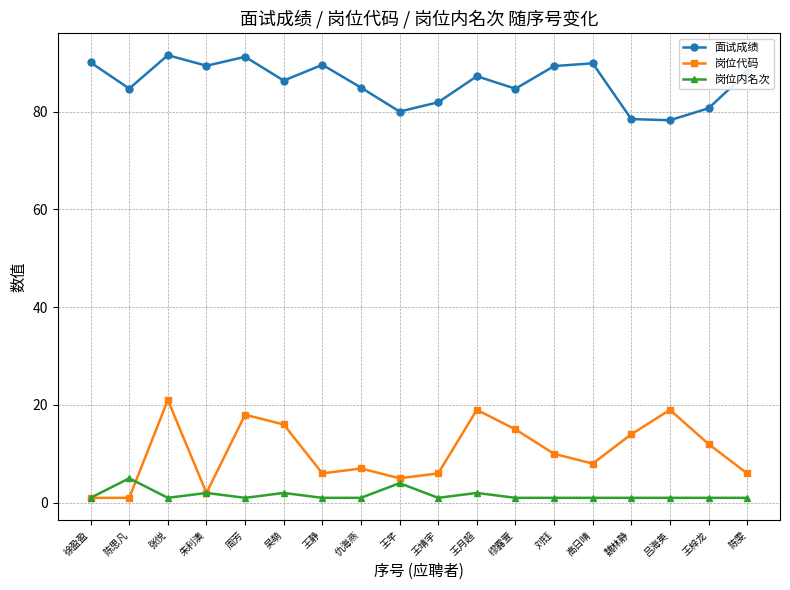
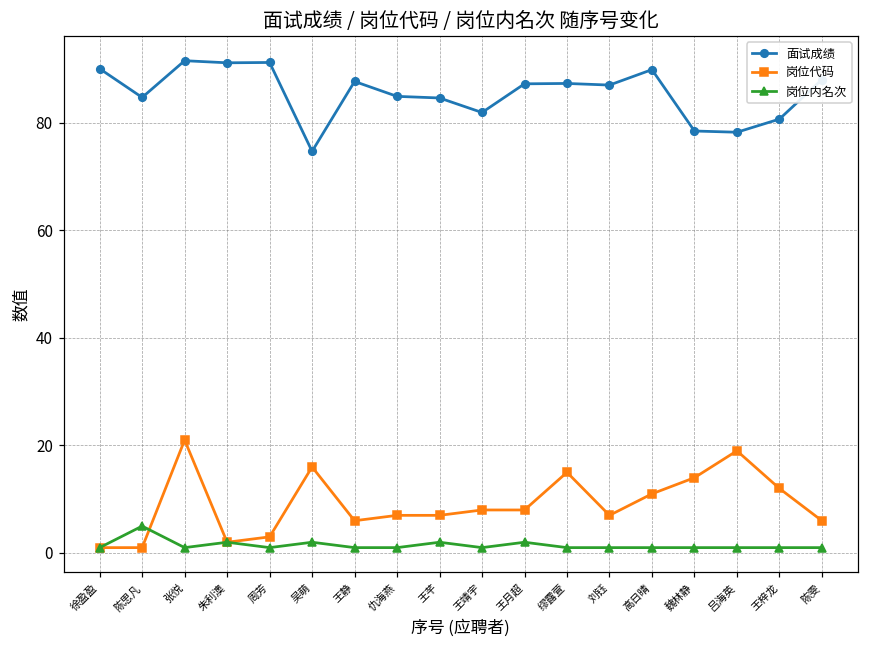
  {
    "面试成绩": {
      "徐盈盈": 90,
      "陈思凡": 85,
      "张悦": 92,
-     "朱利澳": 89,
+     "朱利澳": 91,
      "周芳": 91,
-     "吴萌": 86,
-     "王静": 90,
+     "吴萌": 75,
+     "王静": 88,
      "仇海燕": 85,
-     "王芊": 80,
+     "王芊": 85,
      "王靖宇": 82,
      "王月超": 87,
-     "缪露萱": 85,
-     "刘钰": 89,
+     "缪露萱": 87,
+     "刘钰": 87,
      "高日晴": 90,
      "魏林静": 78,
      "吕海英": 78,
      "王梓龙": 81
    },
    "岗位代码": {
      "陈思凡": 1,
      "张悦": 21,
-     "周芳": 18,
+     "周芳": 3,
      "吴萌": 16,
      "王静": 6,
      "仇海燕": 7,
-     "王芊": 5,
-     "王靖宇": 6,
-     "王月超": 19,
+     "王芊": 7,
+     "王靖宇": 8,
+     "王月超": 8,
      "缪露萱": 15,
-     "刘钰": 10,
-     "高日晴": 8,
+     "刘钰": 7,
+     "高日晴": 11,
      "魏林静": 14,
      "吕海英": 19,
      "王梓龙": 12,
      "陈雯": 6
    },
    "岗位内名次": {
      "陈思凡": 5,
      "张悦": 1,
      "周芳": 1,
      "吴萌": 2,
      "王静": 1,
      "仇海燕": 1,
-     "王芊": 4,
+     "王芊": 2,
      "王靖宇": 1,
      "王月超": 2,
      "缪露萱": 1,
      "刘钰": 1,
      "高日晴": 1,
      "魏林静": 1,
      "吕海英": 1,
      "王梓龙": 1,
      "陈雯": 1
    }
  }
